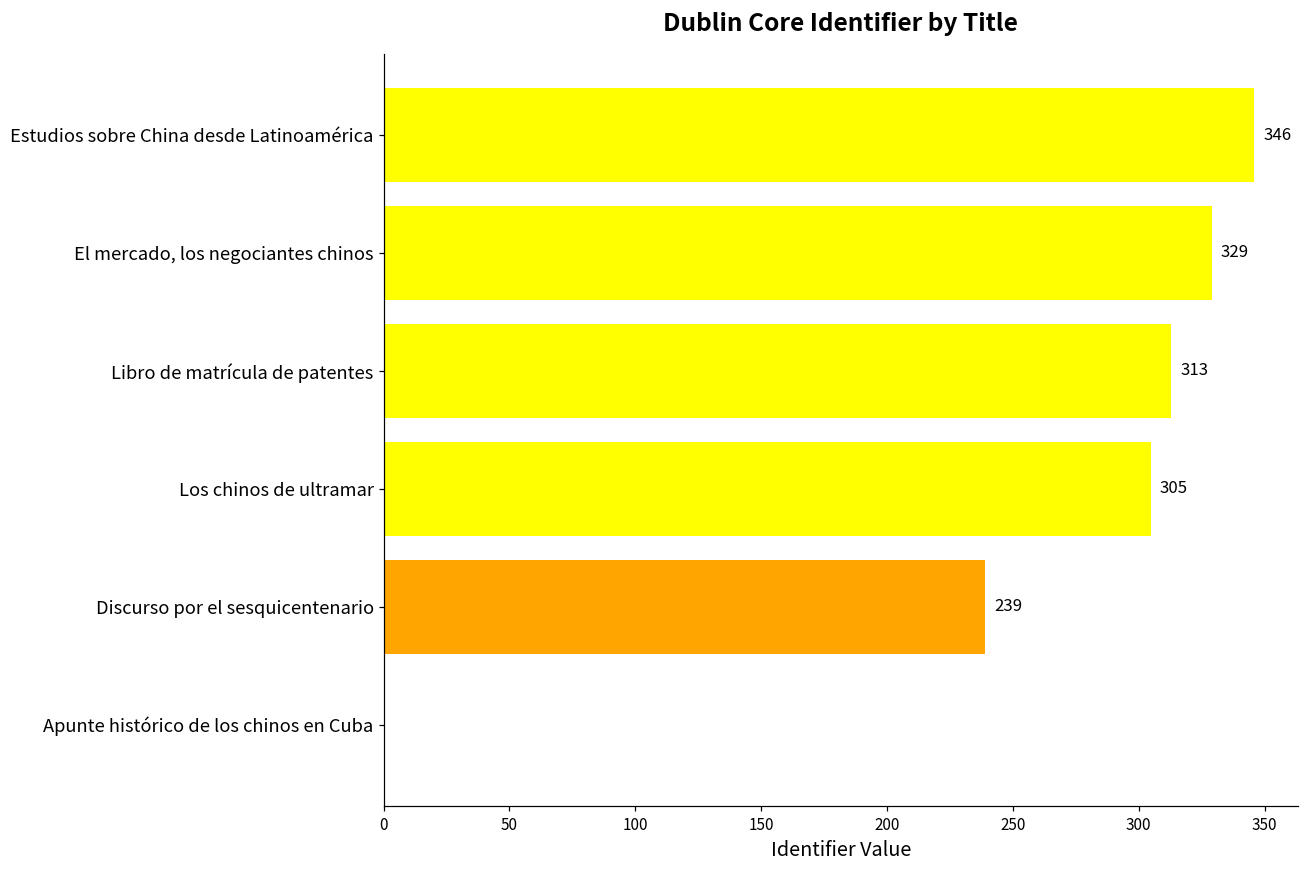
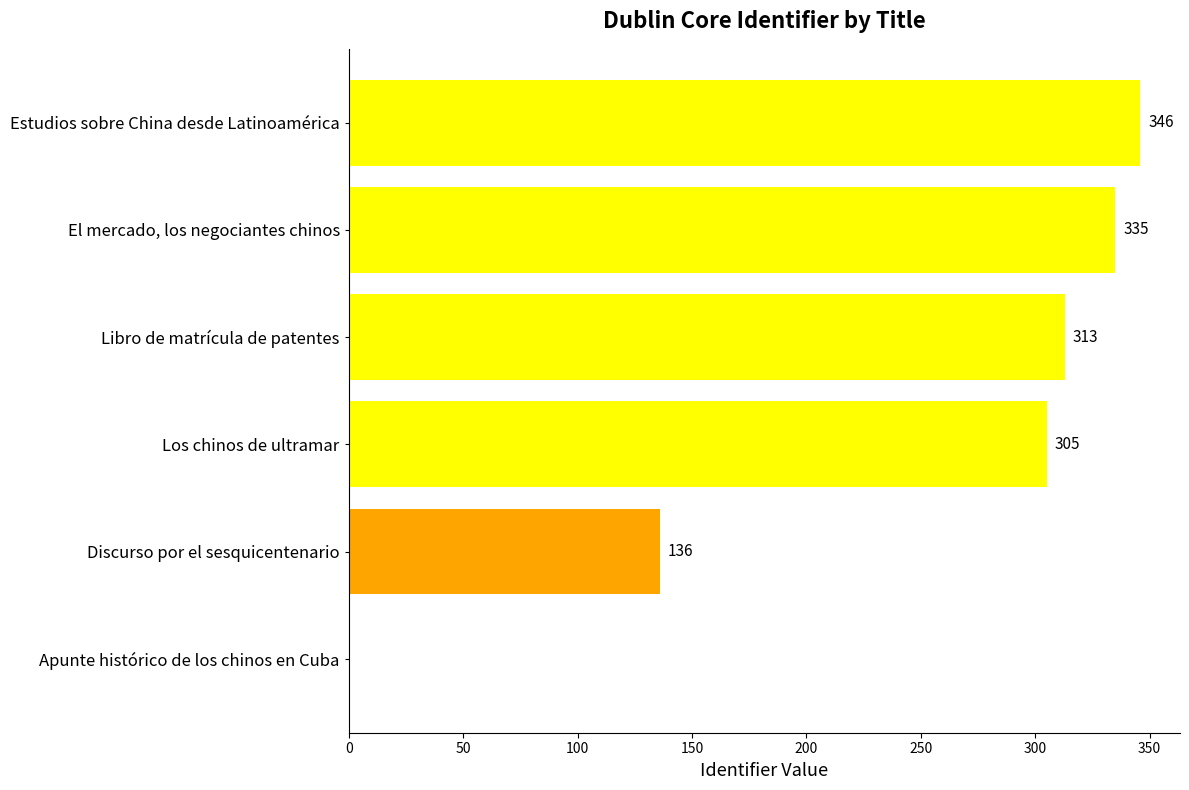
  {
    "Estudios sobre China desde Latinoamérica": 346,
-   "El mercado, los negociantes chinos": 329,
+   "El mercado, los negociantes chinos": 335,
    "Libro de matrícula de patentes": 313,
    "Los chinos de ultramar": 305,
-   "Discurso por el sesquicentenario": 239
+   "Discurso por el sesquicentenario": 136
  }
